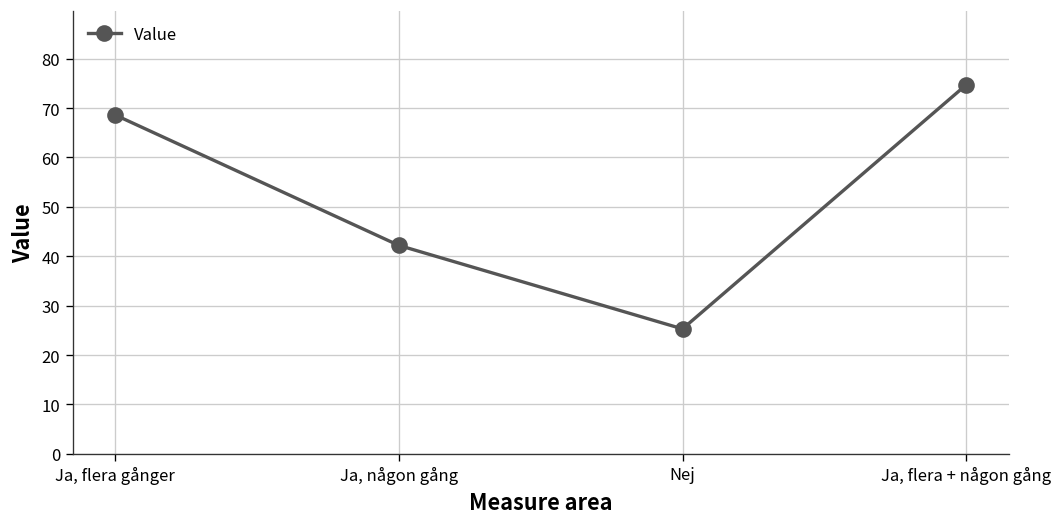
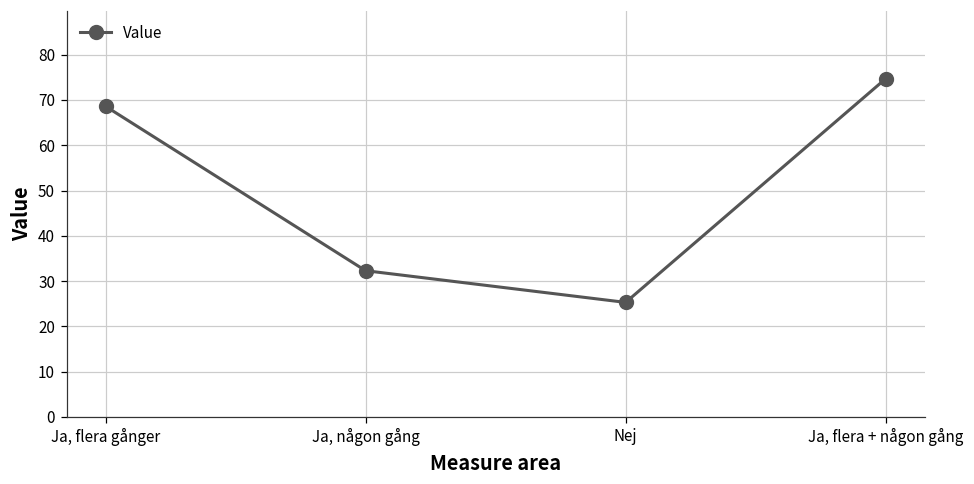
  {
    "Ja, flera gånger": 69,
-   "Ja, någon gång": 42,
+   "Ja, någon gång": 32,
    "Nej": 25,
    "Ja, flera + någon gång": 75
  }
